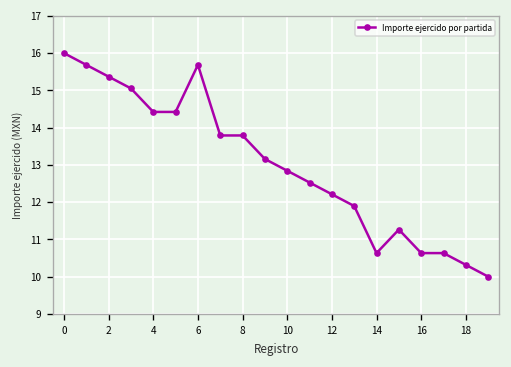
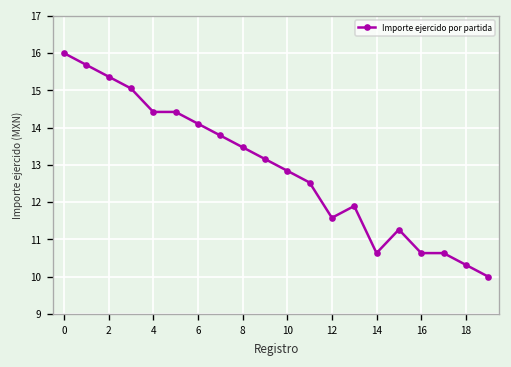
  {
    "0": 16.0,
    "2": 15.4,
    "4": 14.4,
-   "6": 15.7,
-   "8": 13.8,
+   "6": 14.1,
+   "8": 13.5,
    "10": 12.8,
-   "12": 12.2,
+   "12": 11.6,
    "14": 10.6,
    "16": 10.6,
    "18": 10.3
  }
